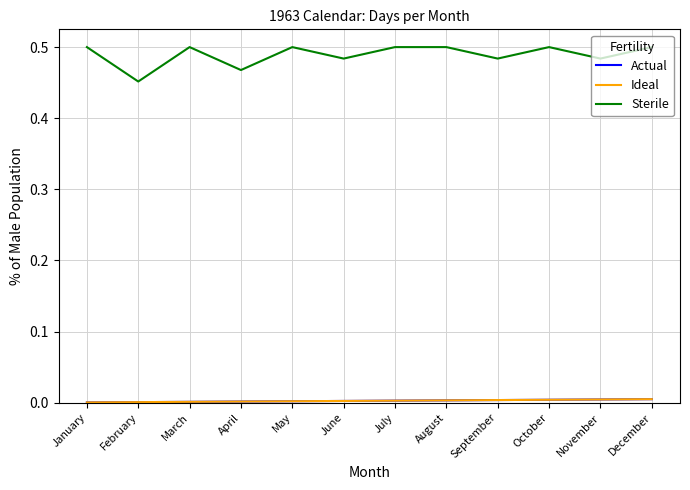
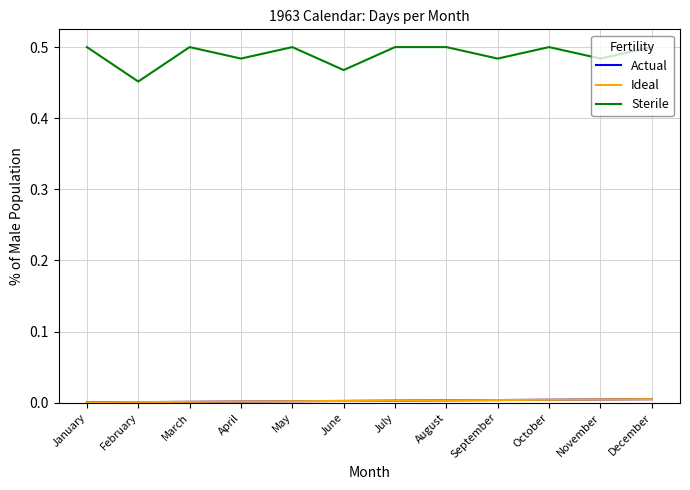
  {
    "Ideal": {
      "January": 0.00,
      "February": 0.00,
      "March": 0.00,
      "April": 0.00,
      "May": 0.00,
      "June": 0.00,
      "July": 0.00,
      "August": 0.00,
      "September": 0.00,
      "October": 0.00,
      "November": 0.00,
      "December": 0.01
    },
    "Sterile": {
      "January": 0.50,
      "February": 0.45,
      "March": 0.50,
-     "April": 0.47,
+     "April": 0.48,
      "May": 0.50,
-     "June": 0.48,
+     "June": 0.47,
      "July": 0.50,
      "August": 0.50,
      "September": 0.48,
      "October": 0.50
    }
  }
